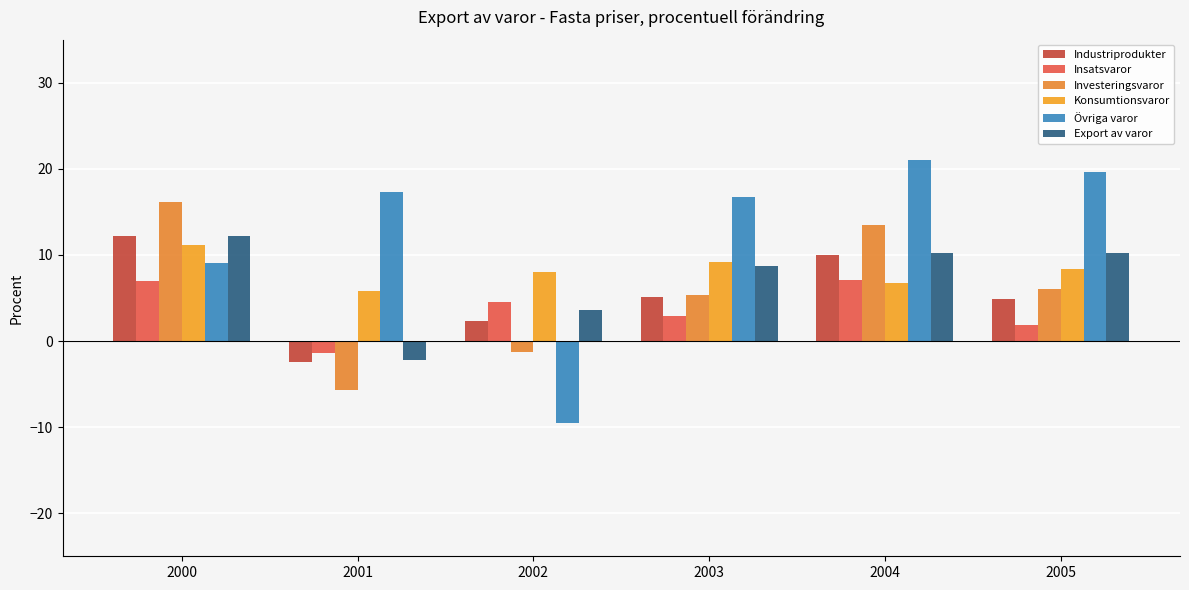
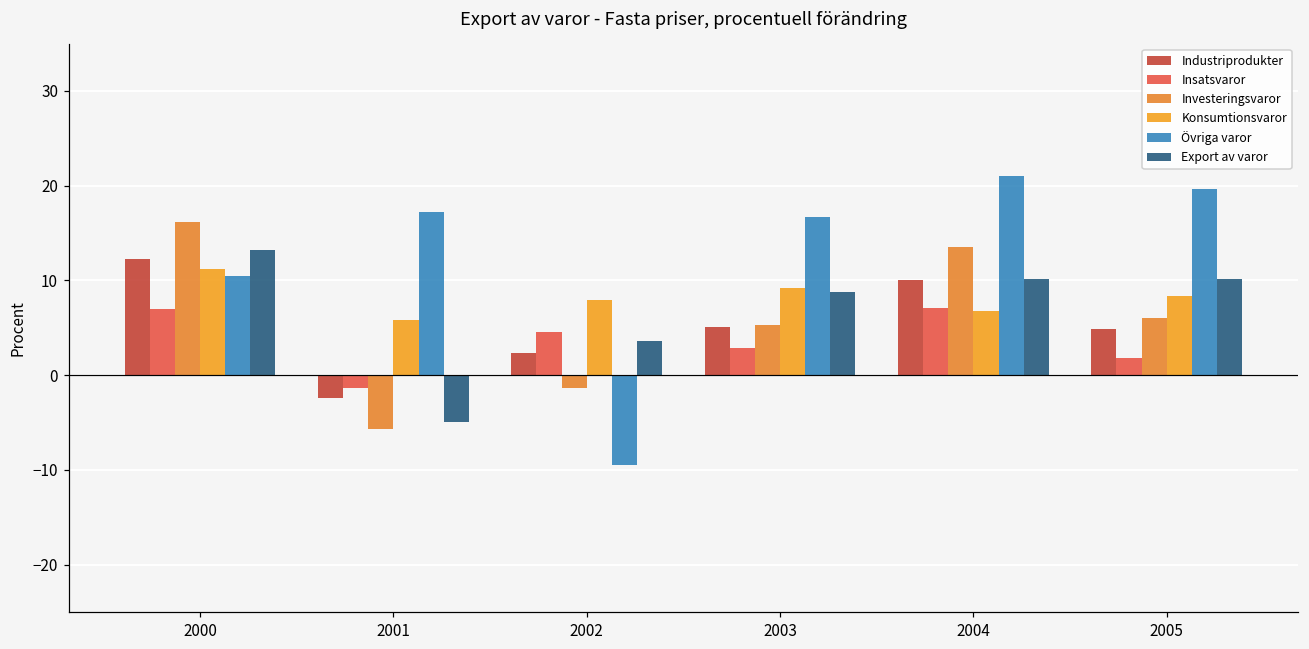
  {
    "Övriga varor": {
-     "2000": 9,
+     "2000": 11,
      "2001": 17,
      "2002": -9,
      "2003": 17,
      "2004": 21,
      "2005": 20
    },
    "Export av varor": {
-     "2000": 12,
-     "2001": -2,
+     "2000": 13,
+     "2001": -5,
      "2002": 4,
      "2003": 9,
      "2004": 10,
      "2005": 10
    }
  }
